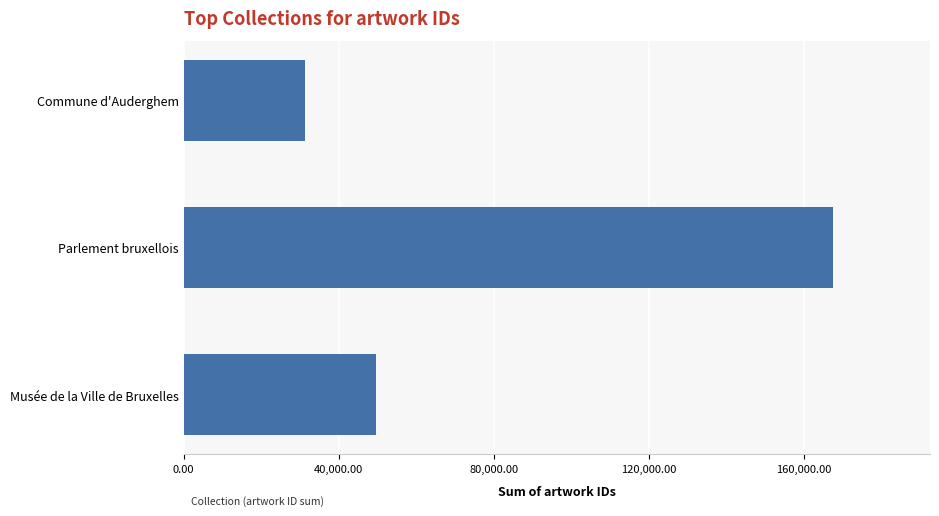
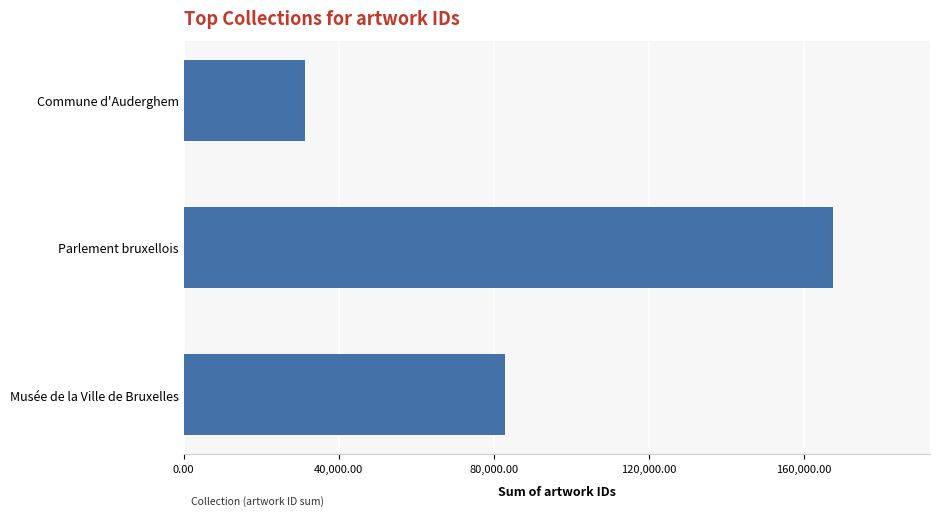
  {
    "Commune d'Auderghem": "31,000",
    "Parlement bruxellois": "167,000",
-   "Musée de la Ville de Bruxelles": "50,000"
+   "Musée de la Ville de Bruxelles": "83,000"
  }
